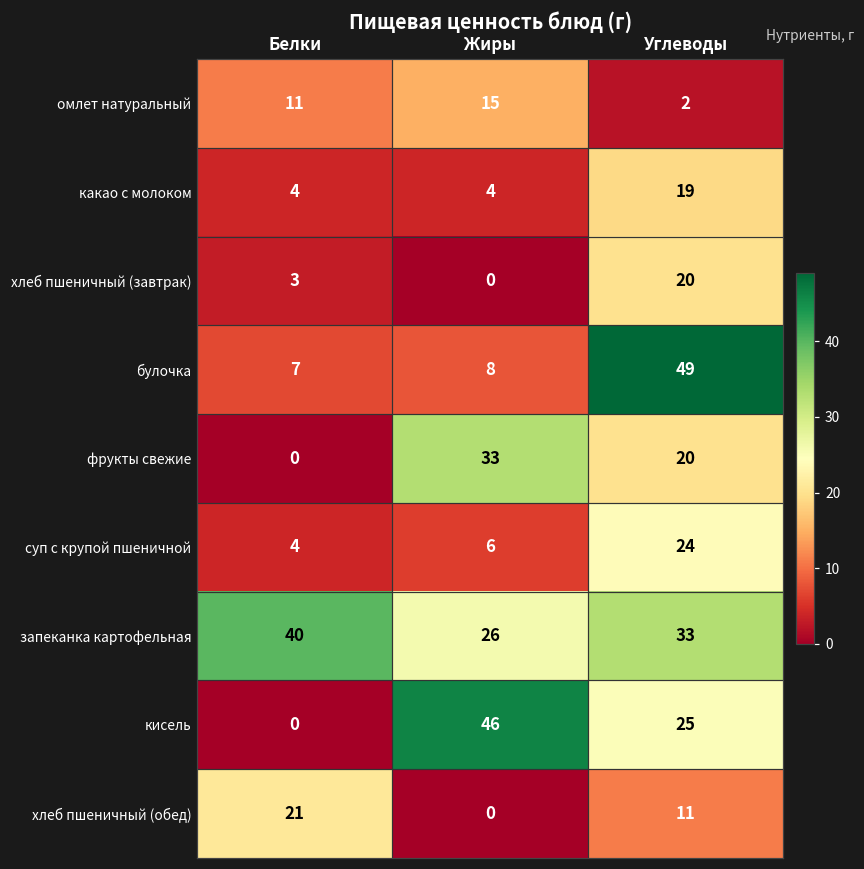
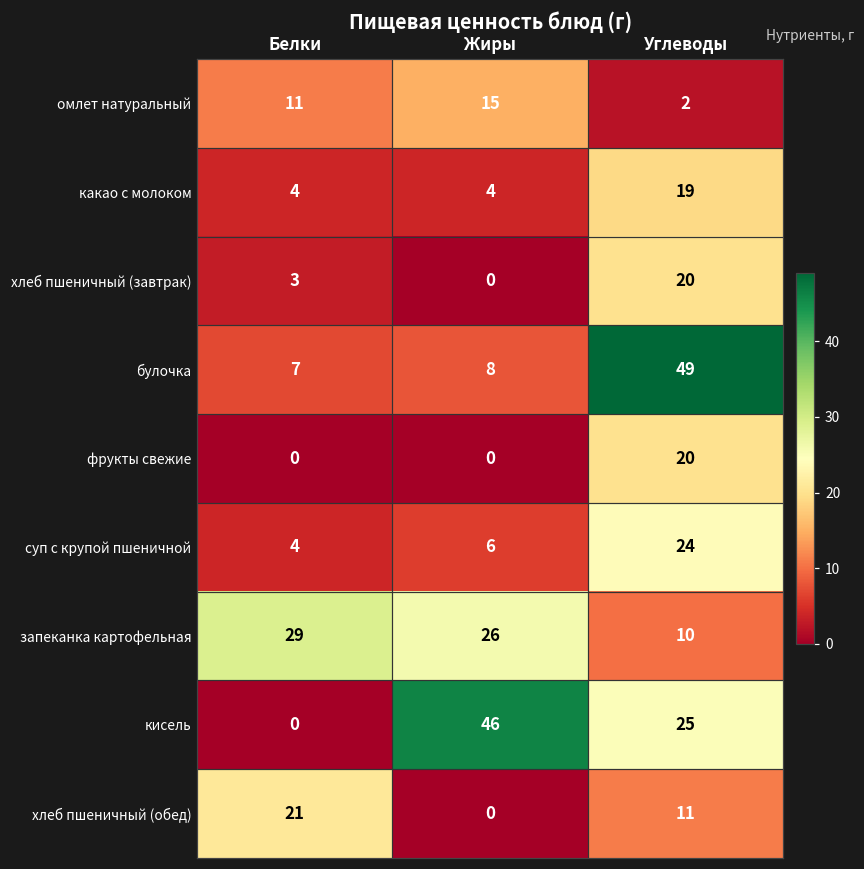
  {
    "омлет натуральный": {
      "Белки": 11,
      "Жиры": 15,
      "Углеводы": 2
    },
    "какао с молоком": {
      "Белки": 4,
      "Жиры": 4,
      "Углеводы": 19
    },
    "хлеб пшеничный (завтрак)": {
      "Белки": 3,
      "Жиры": 0,
      "Углеводы": 20
    },
    "булочка": {
      "Белки": 7,
      "Жиры": 8,
      "Углеводы": 49
    },
    "фрукты свежие": {
      "Белки": 0,
-     "Жиры": 33,
+     "Жиры": 0,
      "Углеводы": 20
    },
    "суп с крупой пшеничной": {
      "Белки": 4,
      "Жиры": 6,
      "Углеводы": 24
    },
    "запеканка картофельная": {
-     "Белки": 40,
+     "Белки": 29,
      "Жиры": 26,
-     "Углеводы": 33
+     "Углеводы": 10
    },
    "кисель": {
      "Белки": 0,
      "Жиры": 46,
      "Углеводы": 25
    },
    "хлеб пшеничный (обед)": {
      "Белки": 21,
      "Жиры": 0,
      "Углеводы": 11
    }
  }
